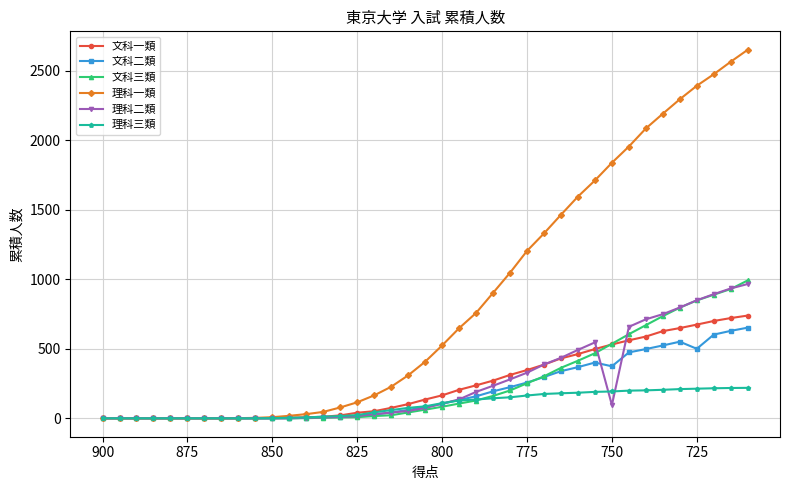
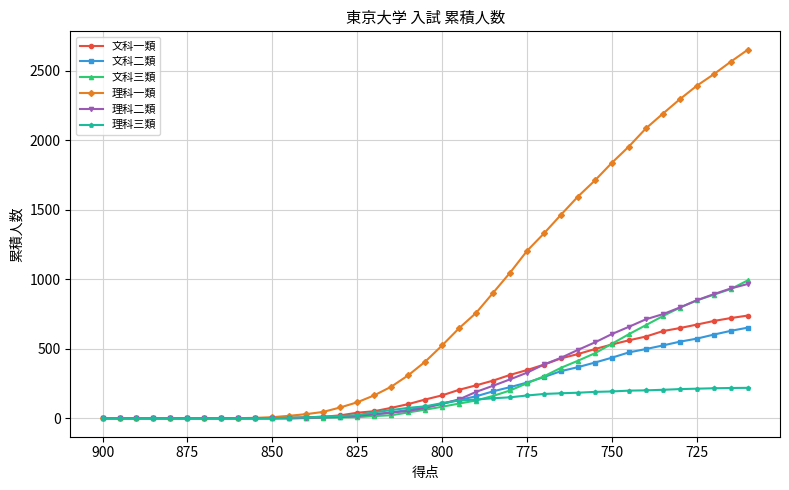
  {
    "文科二類": {
-     "750": 370,
-     "725": 500
+     "750": 440,
+     "725": 570
    },
    "理科二類": {
      "775": 330,
-     "750": 100
+     "750": 610
    }
  }
